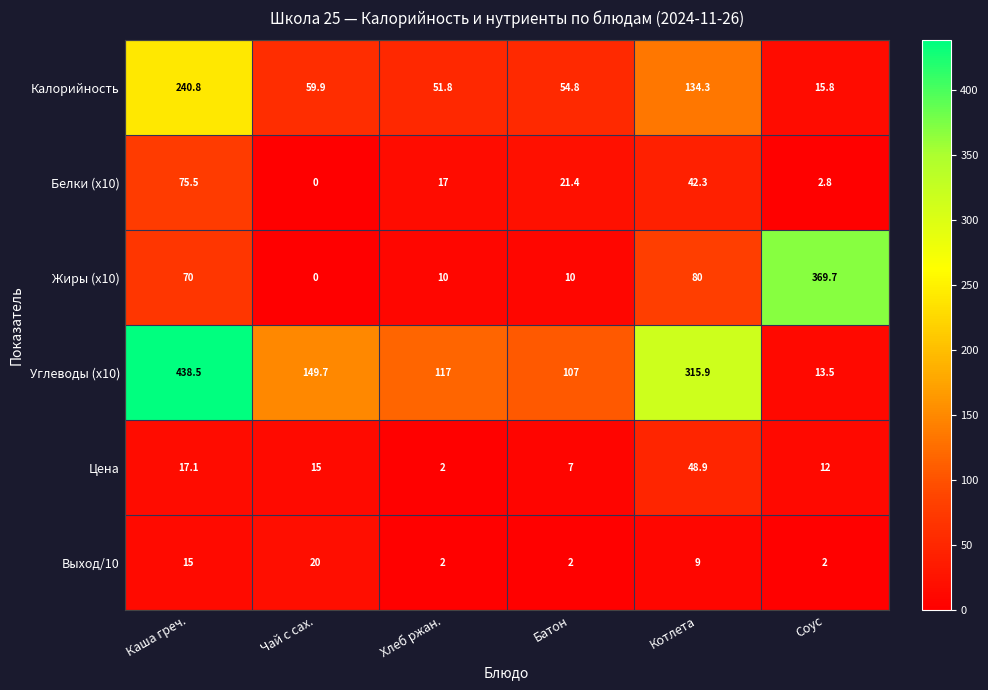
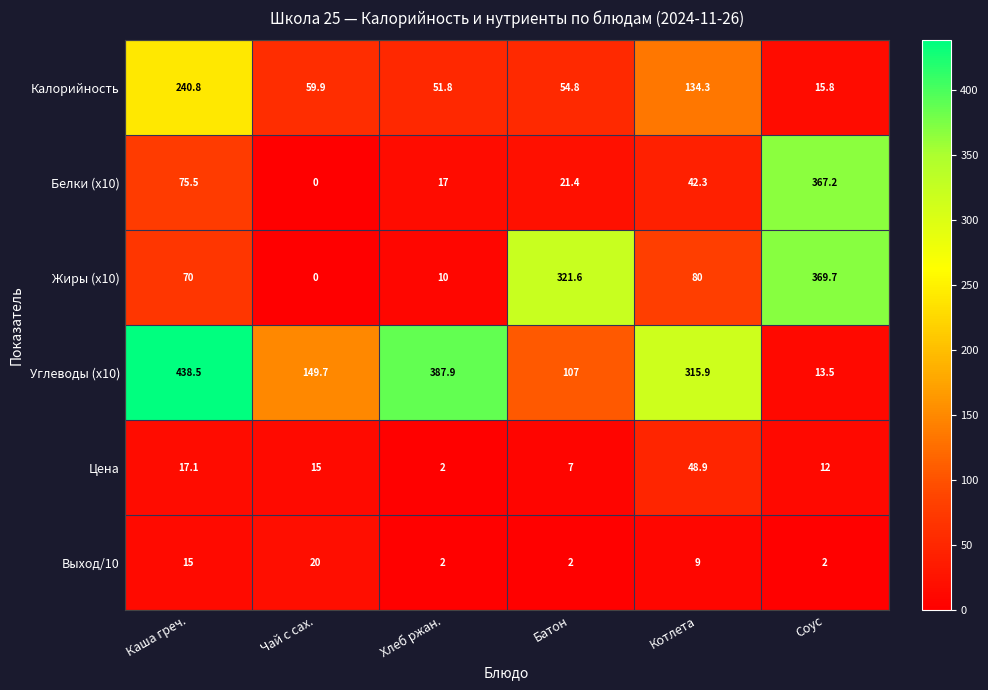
  {
    "Калорийность": {
      "Каша греч.": 240.8,
      "Чай с сах.": 59.9,
      "Хлеб ржан.": 51.8,
      "Батон": 54.8,
      "Котлета": 134.3,
      "Соус": 15.8
    },
    "Белки (x10)": {
      "Каша греч.": 75.5,
      "Чай с сах.": 0,
      "Хлеб ржан.": 17,
      "Батон": 21.4,
      "Котлета": 42.3,
-     "Соус": 2.8
+     "Соус": 367.2
    },
    "Жиры (x10)": {
      "Каша греч.": 70,
      "Чай с сах.": 0,
      "Хлеб ржан.": 10,
-     "Батон": 10,
+     "Батон": 321.6,
      "Котлета": 80,
      "Соус": 369.7
    },
    "Углеводы (x10)": {
      "Каша греч.": 438.5,
      "Чай с сах.": 149.7,
-     "Хлеб ржан.": 117,
+     "Хлеб ржан.": 387.9,
      "Батон": 107,
      "Котлета": 315.9,
      "Соус": 13.5
    },
    "Цена": {
      "Каша греч.": 17.1,
      "Чай с сах.": 15,
      "Хлеб ржан.": 2,
      "Батон": 7,
      "Котлета": 48.9,
      "Соус": 12
    },
    "Выход/10": {
      "Каша греч.": 15,
      "Чай с сах.": 20,
      "Хлеб ржан.": 2,
      "Батон": 2,
      "Котлета": 9,
      "Соус": 2
    }
  }
